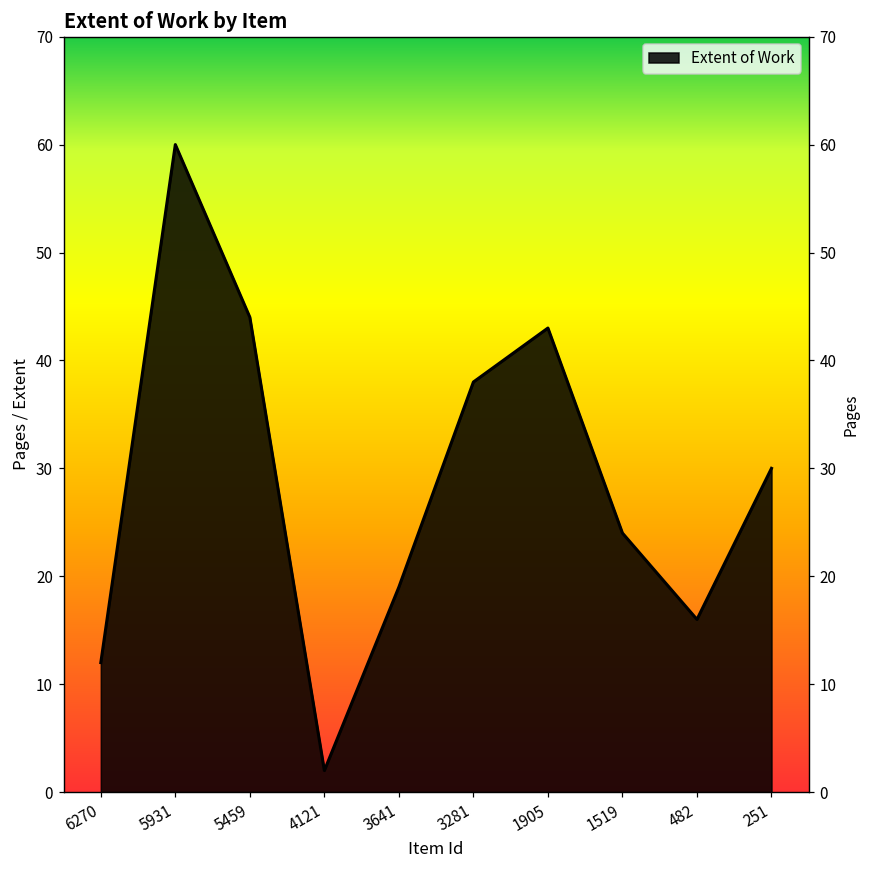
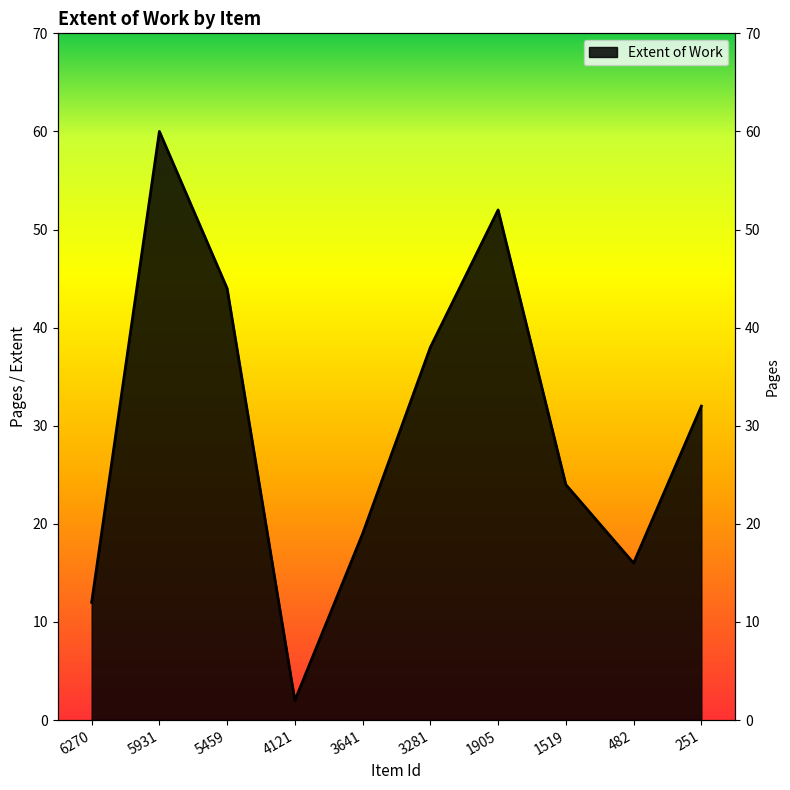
  {
    "6270": 12,
    "5931": 60,
    "5459": 44,
    "4121": 2,
    "3641": 19,
    "3281": 38,
-   "1905": 43,
+   "1905": 52,
    "1519": 24,
    "482": 16,
-   "251": 30
+   "251": 32
  }
